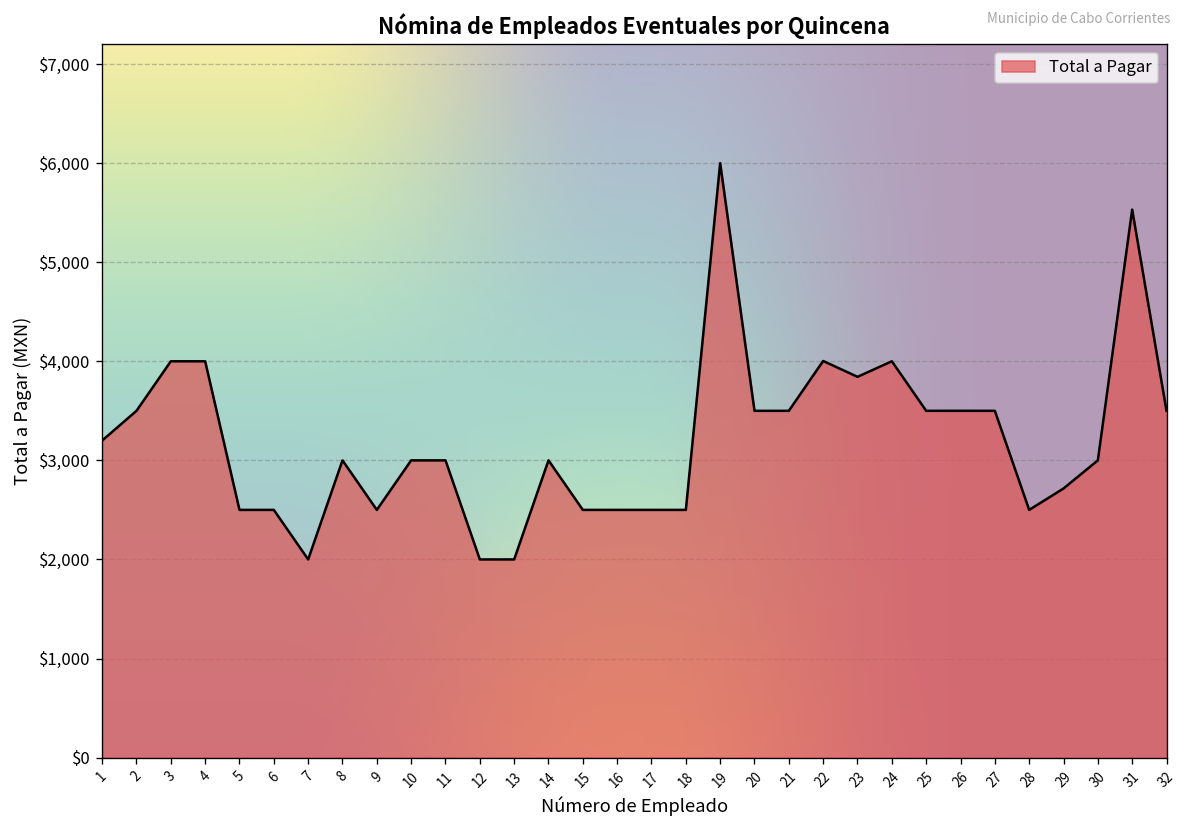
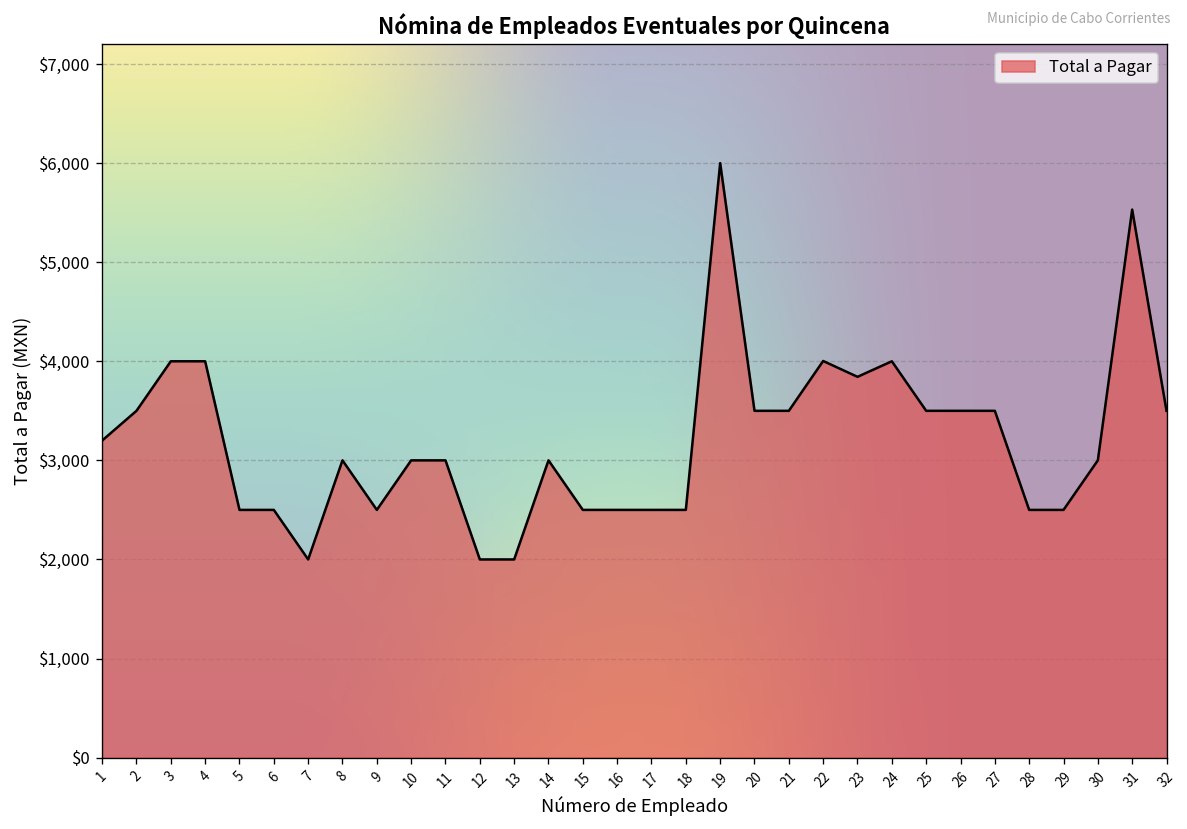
  {
    "1": "$3,200",
    "2": "$3,500",
    "3": "$4,000",
    "4": "$4,000",
    "5": "$2,500",
    "6": "$2,500",
    "7": "$2,000",
    "8": "$3,000",
    "9": "$2,500",
    "10": "$3,000",
    "11": "$3,000",
    "12": "$2,000",
    "13": "$2,000",
    "14": "$3,000",
    "15": "$2,500",
    "16": "$2,500",
    "17": "$2,500",
    "18": "$2,500",
    "19": "$6,000",
    "20": "$3,500",
    "21": "$3,500",
    "22": "$4,000",
    "23": "$3,800",
    "24": "$4,000",
    "25": "$3,500",
    "26": "$3,500",
    "27": "$3,500",
    "28": "$2,500",
-   "29": "$2,700",
+   "29": "$2,500",
    "30": "$3,000",
    "31": "$5,500",
    "32": "$3,500"
  }
